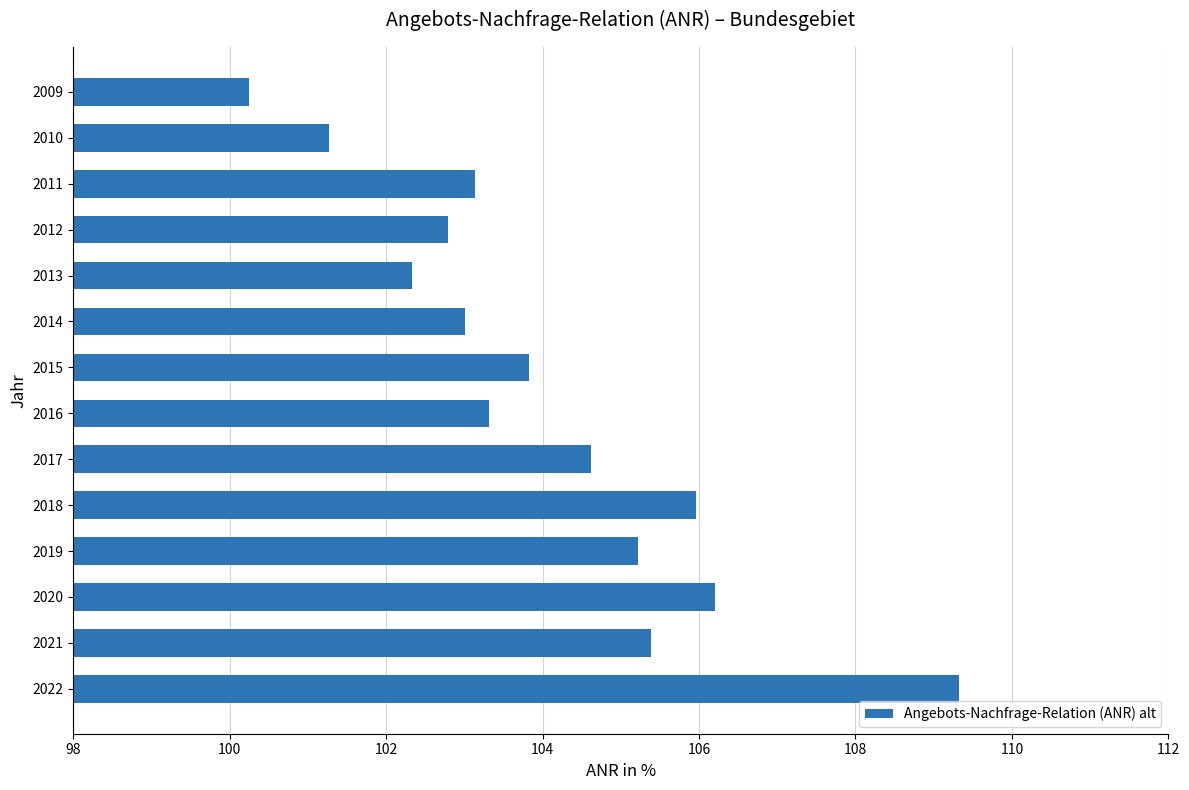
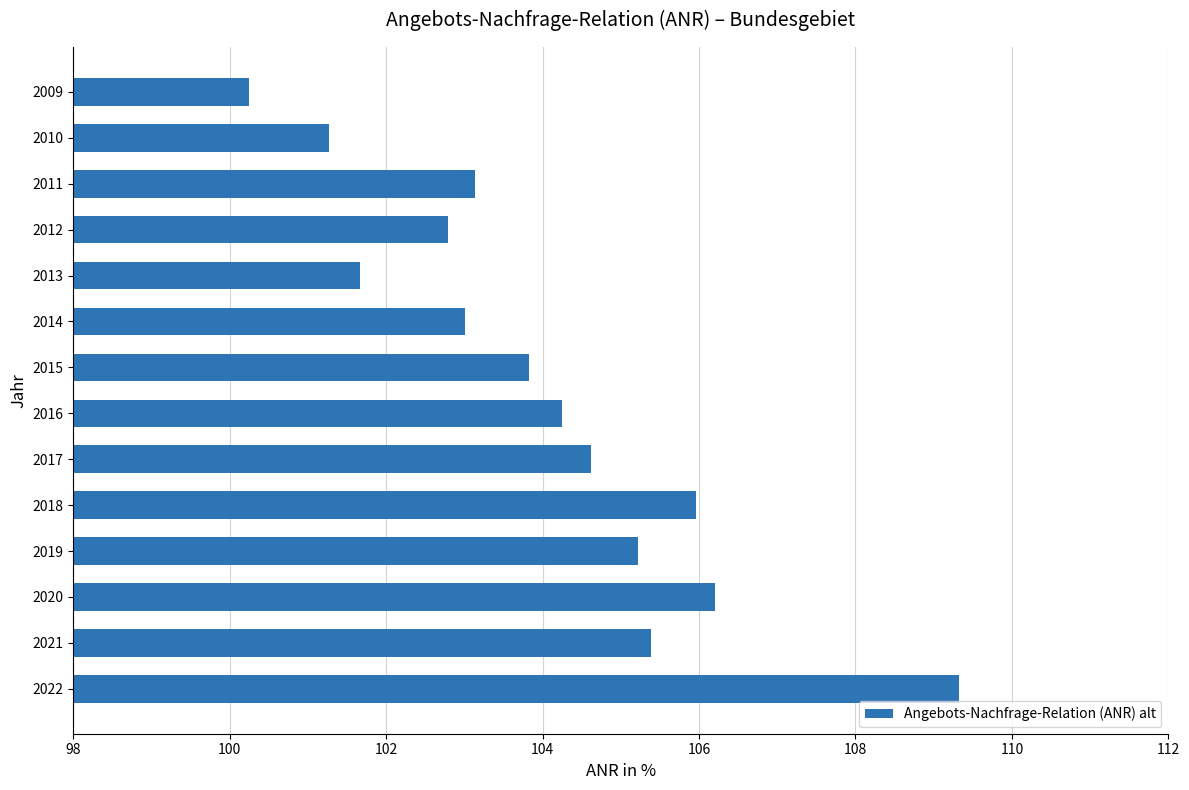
  {
    "2009": 100.3,
    "2010": 101.3,
    "2011": 103.1,
    "2012": 102.8,
-   "2013": 102.3,
+   "2013": 101.7,
    "2014": 103.0,
    "2015": 103.8,
-   "2016": 103.3,
+   "2016": 104.3,
    "2017": 104.6,
    "2018": 106.0,
    "2019": 105.2,
    "2020": 106.2,
    "2021": 105.4,
    "2022": 109.3
  }
